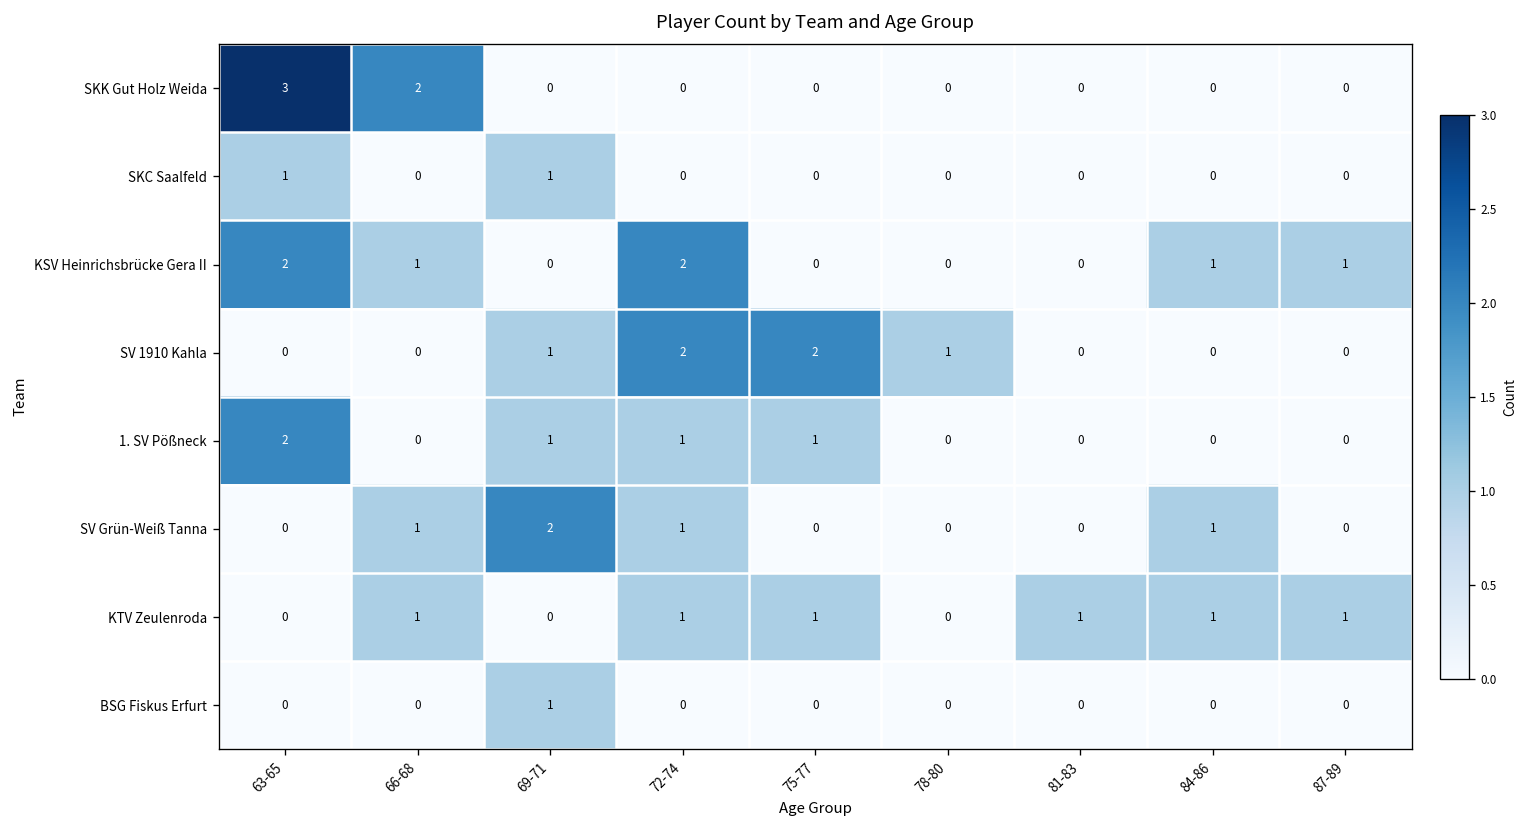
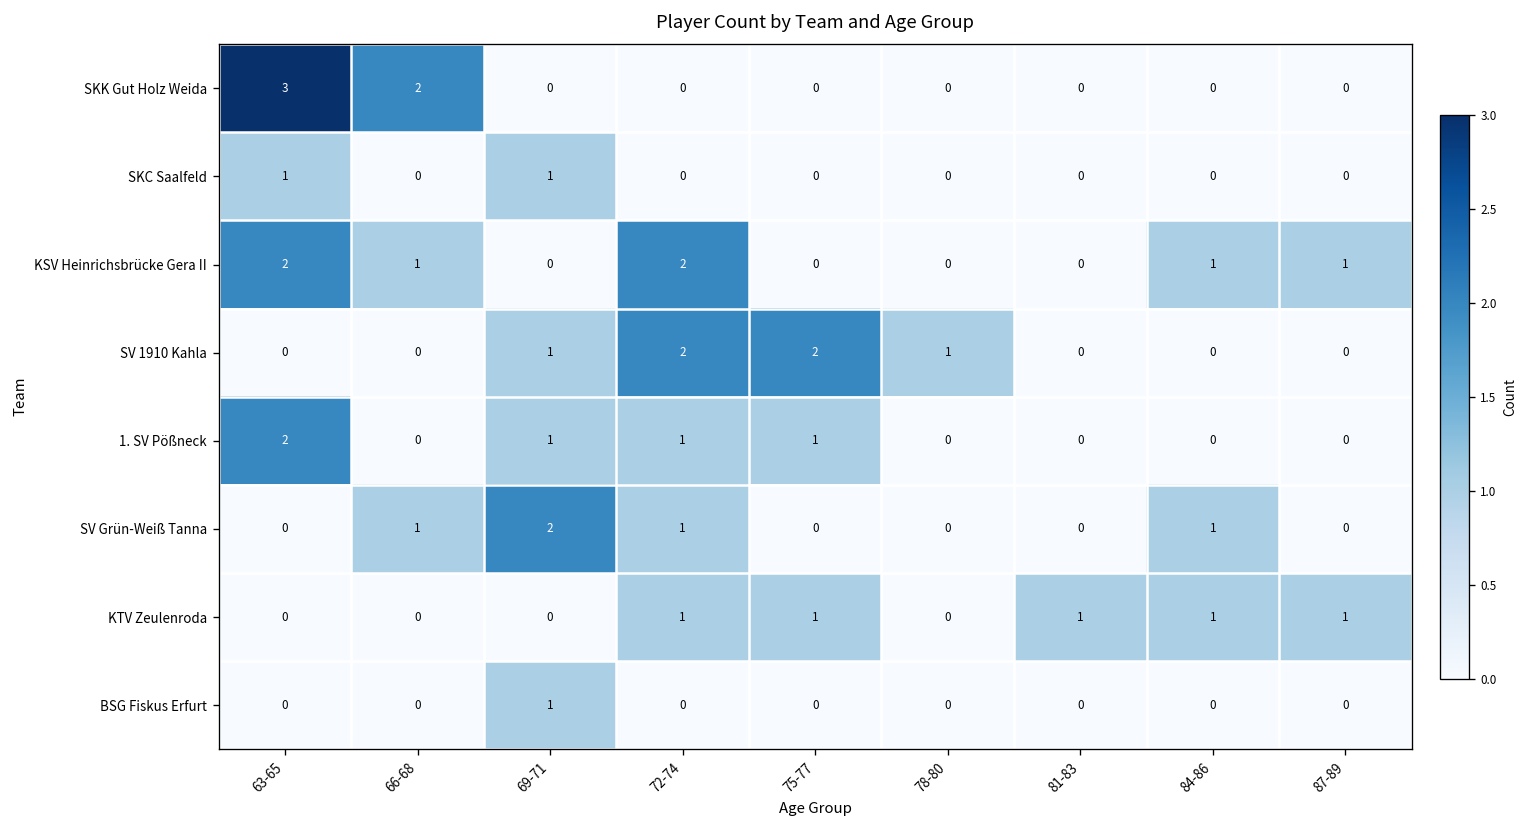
  {
    "SKK Gut Holz Weida": {
      "63-65": 3,
      "66-68": 2,
      "69-71": 0,
      "72-74": 0,
      "75-77": 0,
      "78-80": 0,
      "81-83": 0,
      "84-86": 0,
      "87-89": 0
    },
    "SKC Saalfeld": {
      "63-65": 1,
      "66-68": 0,
      "69-71": 1,
      "72-74": 0,
      "75-77": 0,
      "78-80": 0,
      "81-83": 0,
      "84-86": 0,
      "87-89": 0
    },
    "KSV Heinrichsbrücke Gera II": {
      "63-65": 2,
      "66-68": 1,
      "69-71": 0,
      "72-74": 2,
      "75-77": 0,
      "78-80": 0,
      "81-83": 0,
      "84-86": 1,
      "87-89": 1
    },
    "SV 1910 Kahla": {
      "63-65": 0,
      "66-68": 0,
      "69-71": 1,
      "72-74": 2,
      "75-77": 2,
      "78-80": 1,
      "81-83": 0,
      "84-86": 0,
      "87-89": 0
    },
    "1. SV Pößneck": {
      "63-65": 2,
      "66-68": 0,
      "69-71": 1,
      "72-74": 1,
      "75-77": 1,
      "78-80": 0,
      "81-83": 0,
      "84-86": 0,
      "87-89": 0
    },
    "SV Grün-Weiß Tanna": {
      "63-65": 0,
      "66-68": 1,
      "69-71": 2,
      "72-74": 1,
      "75-77": 0,
      "78-80": 0,
      "81-83": 0,
      "84-86": 1,
      "87-89": 0
    },
    "KTV Zeulenroda": {
      "63-65": 0,
-     "66-68": 1,
+     "66-68": 0,
      "69-71": 0,
      "72-74": 1,
      "75-77": 1,
      "78-80": 0,
      "81-83": 1,
      "84-86": 1,
      "87-89": 1
    },
    "BSG Fiskus Erfurt": {
      "63-65": 0,
      "66-68": 0,
      "69-71": 1,
      "72-74": 0,
      "75-77": 0,
      "78-80": 0,
      "81-83": 0,
      "84-86": 0,
      "87-89": 0
    }
  }
